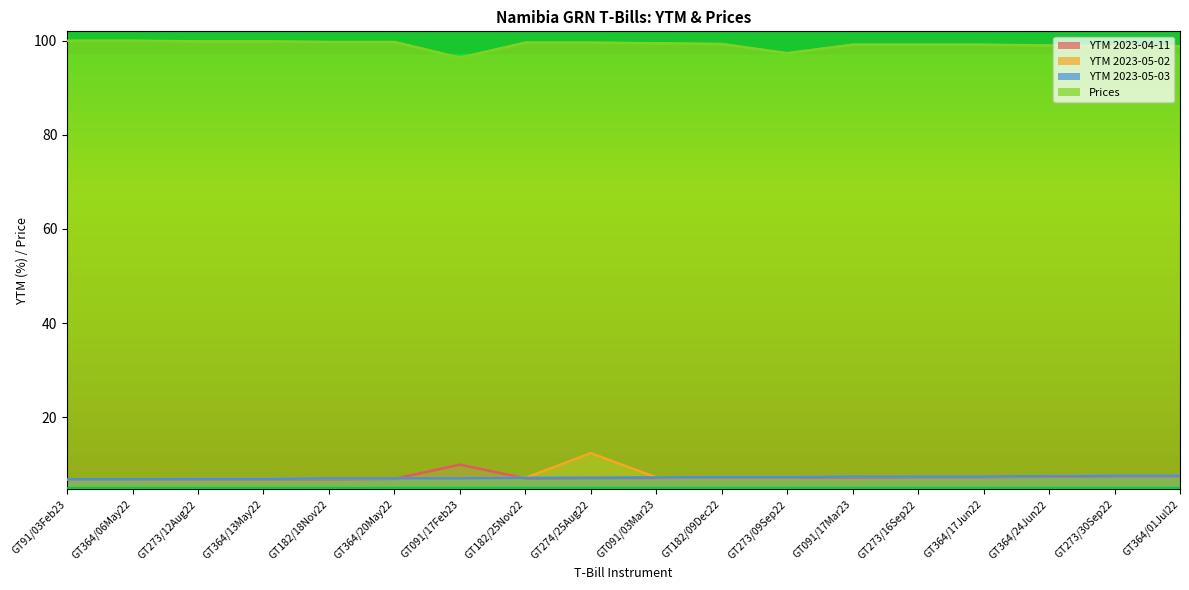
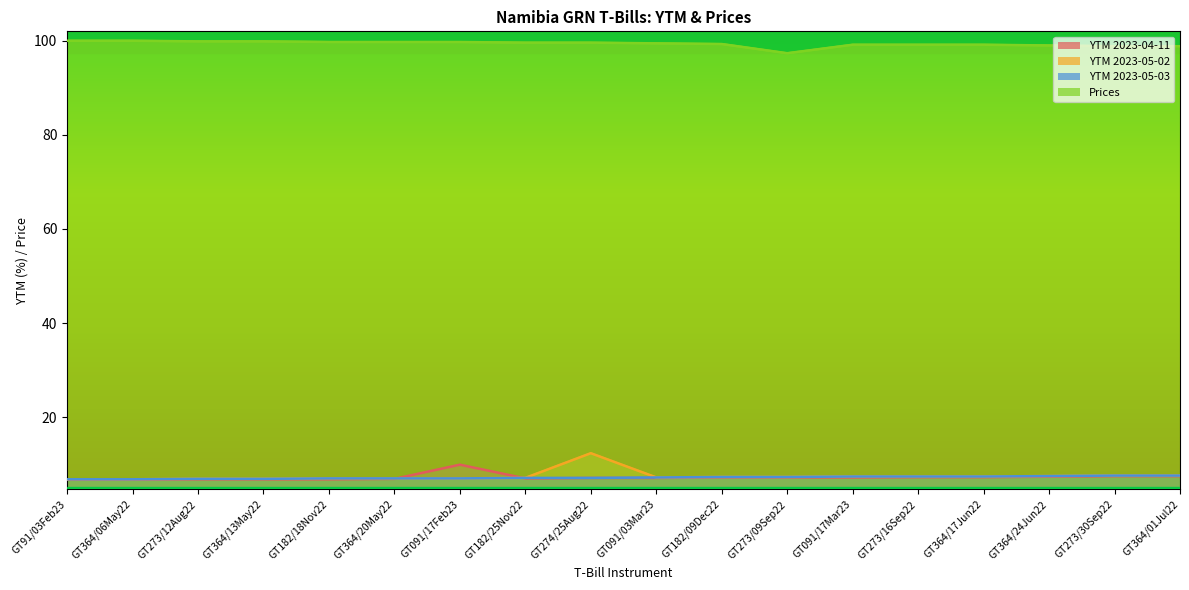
  {
    "YTM 2023-04-11": {
      "GT091/17Feb23": 10
    },
    "YTM 2023-05-02": {
      "GT274/25Aug22": 12
    },
    "Prices": {
      "GT91/03Feb23": 100,
      "GT364/06May22": 100,
      "GT273/12Aug22": 100,
      "GT364/13May22": 100,
      "GT182/18Nov22": 100,
      "GT364/20May22": 100,
-     "GT091/17Feb23": 96,
+     "GT091/17Feb23": 100,
      "GT182/25Nov22": 100,
      "GT274/25Aug22": 100,
      "GT091/03Mar23": 99,
      "GT182/09Dec22": 99,
      "GT273/09Sep22": 97,
      "GT091/17Mar23": 99,
      "GT273/16Sep22": 99,
      "GT364/17Jun22": 99,
      "GT364/24Jun22": 99,
      "GT364/01Jul22": 99
    }
  }
